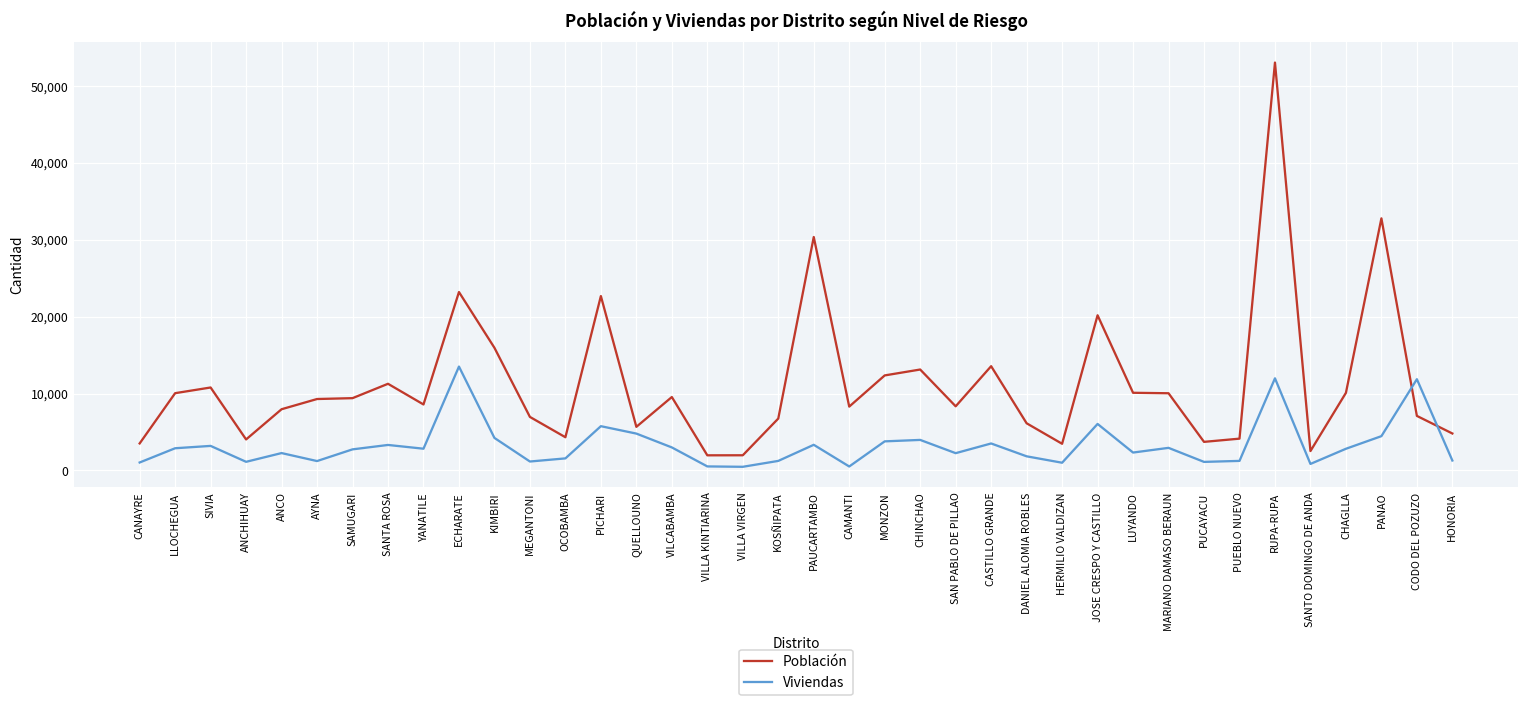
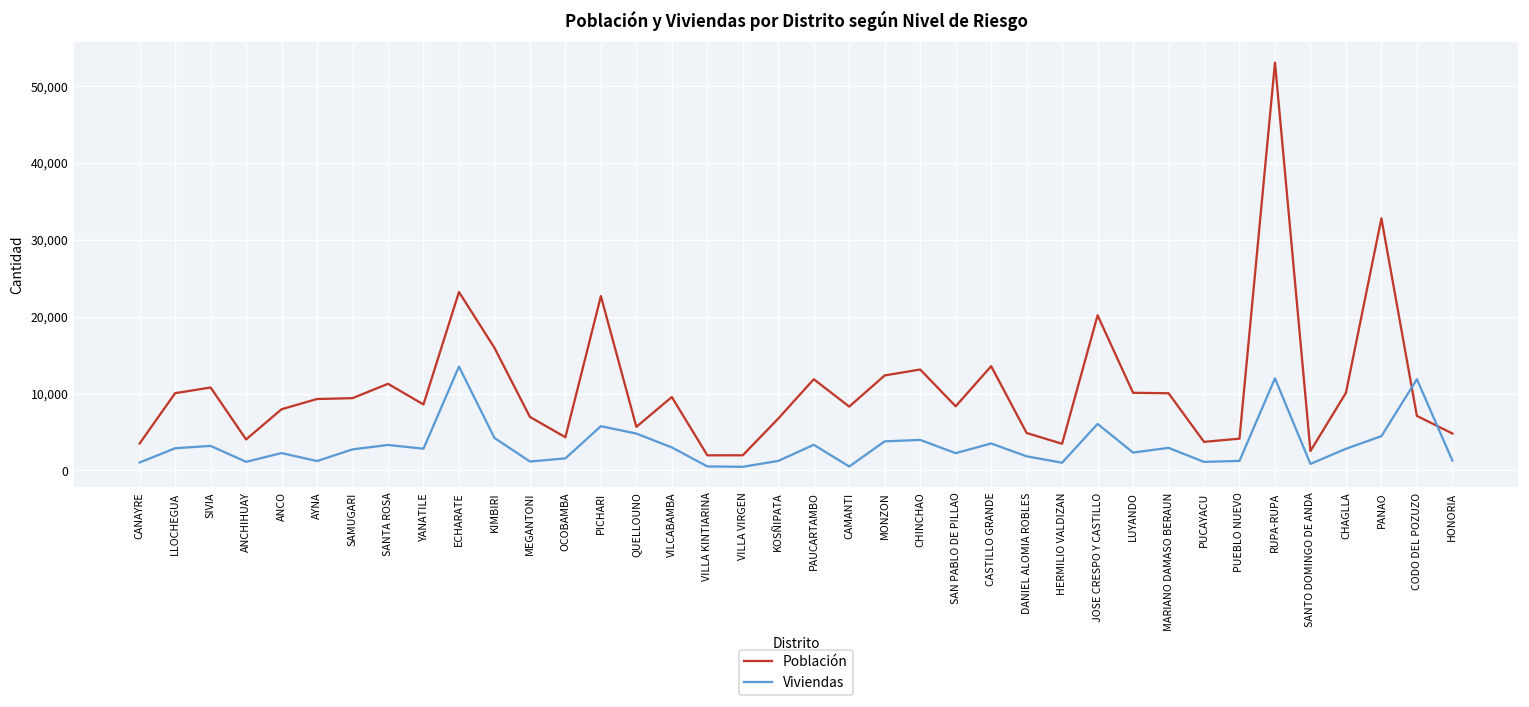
  {
    "Población": {
      "CANAYRE": "4,000",
      "LLOCHEGUA": "10,000",
      "SIVIA": "11,000",
      "ANCHIHUAY": "4,000",
      "ANCO": "8,000",
      "AYNA": "9,000",
      "SAMUGARI": "9,000",
      "SANTA ROSA": "11,000",
      "YANATILE": "9,000",
      "ECHARATE": "23,000",
      "KIMBIRI": "16,000",
      "MEGANTONI": "7,000",
      "OCOBAMBA": "4,000",
      "PICHARI": "23,000",
      "QUELLOUNO": "6,000",
      "VILCABAMBA": "10,000",
      "VILLA KINTIARINA": "2,000",
      "VILLA VIRGEN": "2,000",
      "KOSÑIPATA": "7,000",
-     "PAUCARTAMBO": "30,000",
+     "PAUCARTAMBO": "12,000",
      "CAMANTI": "8,000",
      "MONZON": "12,000",
      "CHINCHAO": "13,000",
      "SAN PABLO DE PILLAO": "8,000",
      "CASTILLO GRANDE": "14,000",
-     "DANIEL ALOMIA ROBLES": "6,000",
+     "DANIEL ALOMIA ROBLES": "5,000",
      "HERMILIO VALDIZAN": "3,000",
      "JOSE CRESPO Y CASTILLO": "20,000",
      "LUYANDO": "10,000",
      "MARIANO DAMASO BERAUN": "10,000",
      "PUCAYACU": "4,000",
      "PUEBLO NUEVO": "4,000",
      "RUPA-RUPA": "53,000",
      "SANTO DOMINGO DE ANDA": "3,000",
      "CHAGLLA": "10,000",
      "PANAO": "33,000",
      "CODO DEL POZUZO": "7,000",
      "HONORIA": "5,000"
    },
    "Viviendas": {
      "CANAYRE": "1,000",
      "LLOCHEGUA": "3,000",
      "SIVIA": "3,000",
      "ANCHIHUAY": "1,000",
      "ANCO": "2,000",
      "AYNA": "1,000",
      "SAMUGARI": "3,000",
      "SANTA ROSA": "3,000",
      "YANATILE": "3,000",
      "ECHARATE": "14,000",
      "KIMBIRI": "4,000",
      "MEGANTONI": "1,000",
      "OCOBAMBA": "2,000",
      "PICHARI": "6,000",
      "QUELLOUNO": "5,000",
      "VILCABAMBA": "3,000",
      "VILLA KINTIARINA": "1,000",
      "VILLA VIRGEN": "0",
      "KOSÑIPATA": "1,000",
      "PAUCARTAMBO": "3,000",
      "CAMANTI": "1,000",
      "MONZON": "4,000",
      "CHINCHAO": "4,000",
      "SAN PABLO DE PILLAO": "2,000",
      "CASTILLO GRANDE": "4,000",
      "DANIEL ALOMIA ROBLES": "2,000",
      "HERMILIO VALDIZAN": "1,000",
      "JOSE CRESPO Y CASTILLO": "6,000",
      "LUYANDO": "2,000",
      "MARIANO DAMASO BERAUN": "3,000",
      "PUCAYACU": "1,000",
      "PUEBLO NUEVO": "1,000",
      "RUPA-RUPA": "12,000",
      "SANTO DOMINGO DE ANDA": "1,000",
      "CHAGLLA": "3,000",
      "PANAO": "4,000",
      "CODO DEL POZUZO": "12,000",
      "HONORIA": "1,000"
    }
  }
